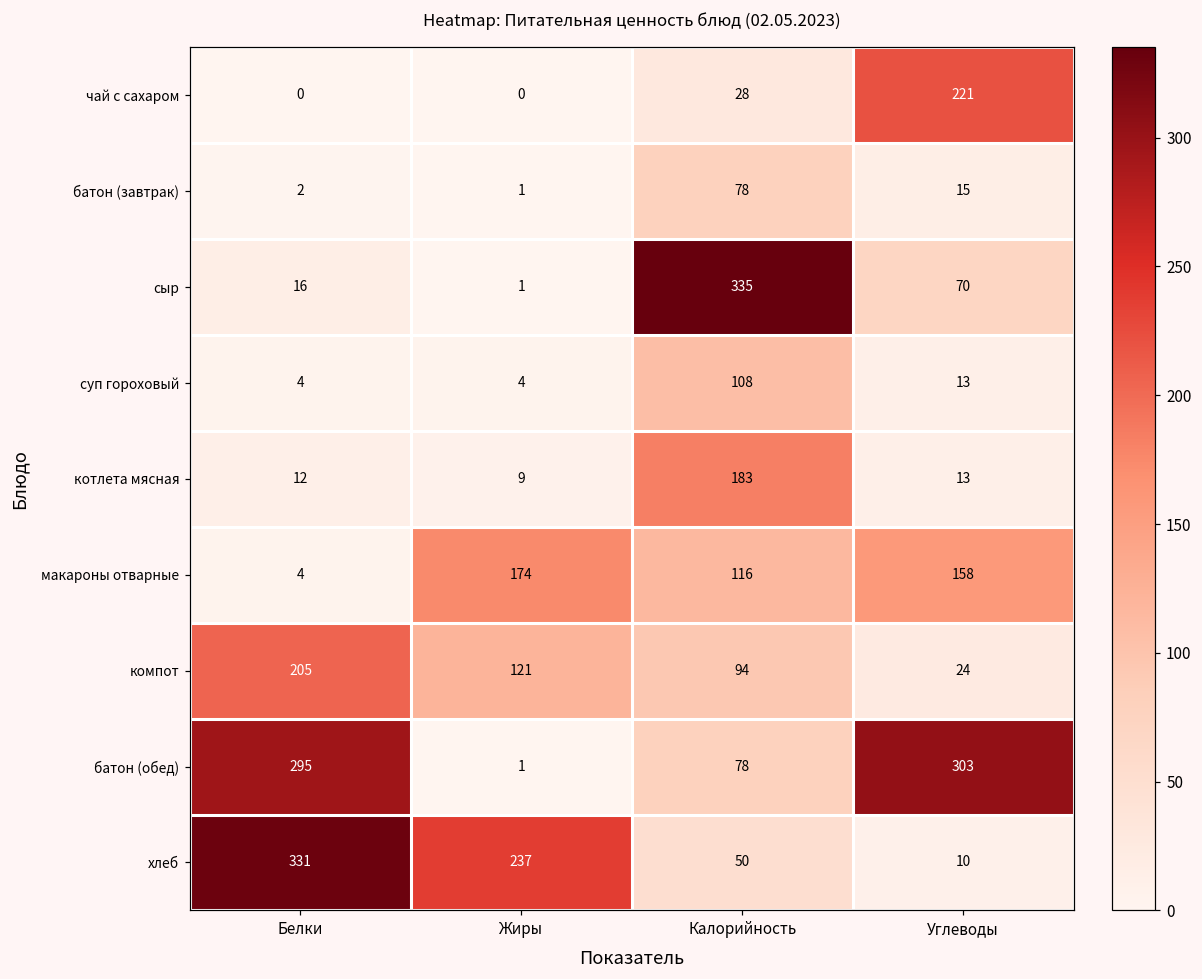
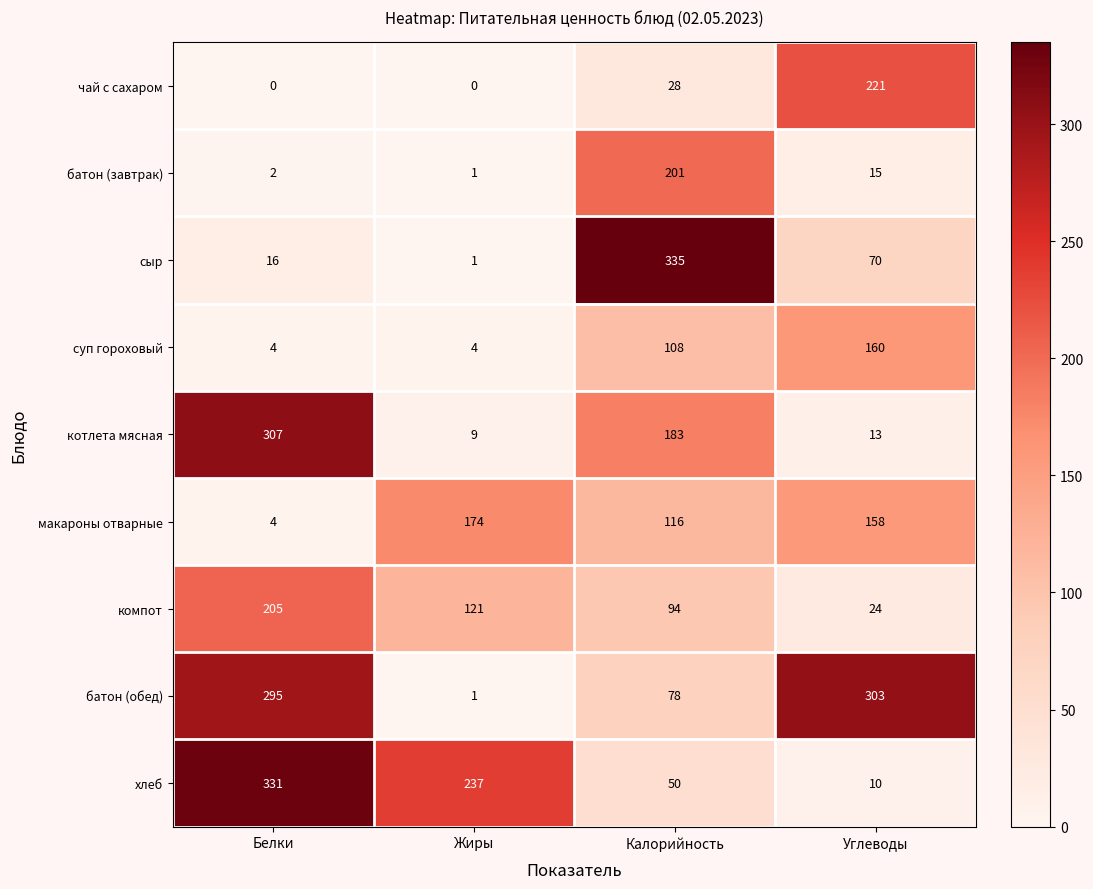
  {
    "чай с сахаром": {
      "Белки": 0,
      "Жиры": 0,
      "Калорийность": 28,
      "Углеводы": 221
    },
    "батон (завтрак)": {
      "Белки": 2,
      "Жиры": 1,
-     "Калорийность": 78,
+     "Калорийность": 201,
      "Углеводы": 15
    },
    "сыр": {
      "Белки": 16,
      "Жиры": 1,
      "Калорийность": 335,
      "Углеводы": 70
    },
    "суп гороховый": {
      "Белки": 4,
      "Жиры": 4,
      "Калорийность": 108,
-     "Углеводы": 13
+     "Углеводы": 160
    },
    "котлета мясная": {
-     "Белки": 12,
+     "Белки": 307,
      "Жиры": 9,
      "Калорийность": 183,
      "Углеводы": 13
    },
    "макароны отварные": {
      "Белки": 4,
      "Жиры": 174,
      "Калорийность": 116,
      "Углеводы": 158
    },
    "компот": {
      "Белки": 205,
      "Жиры": 121,
      "Калорийность": 94,
      "Углеводы": 24
    },
    "батон (обед)": {
      "Белки": 295,
      "Жиры": 1,
      "Калорийность": 78,
      "Углеводы": 303
    },
    "хлеб": {
      "Белки": 331,
      "Жиры": 237,
      "Калорийность": 50,
      "Углеводы": 10
    }
  }
